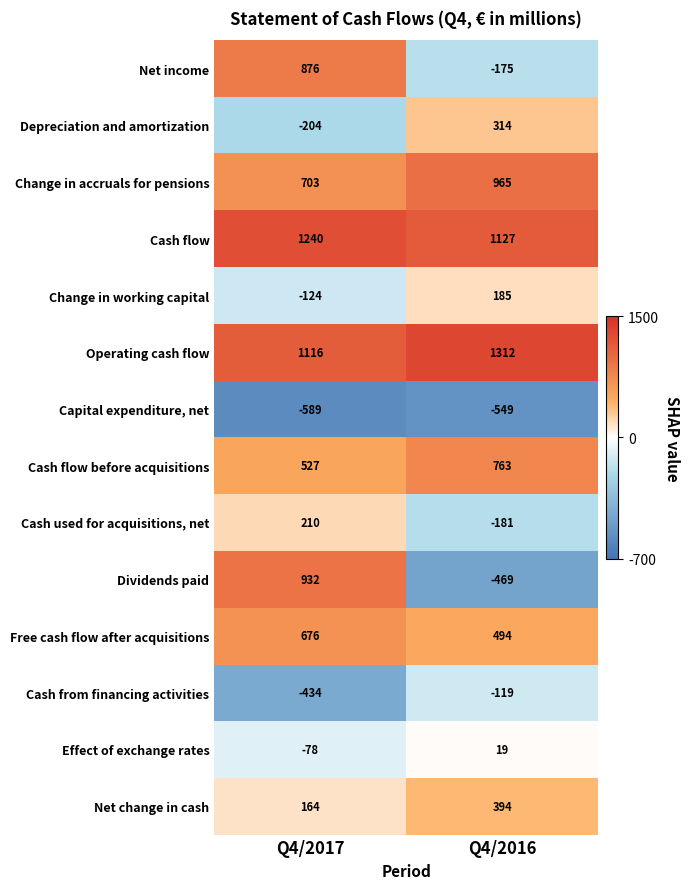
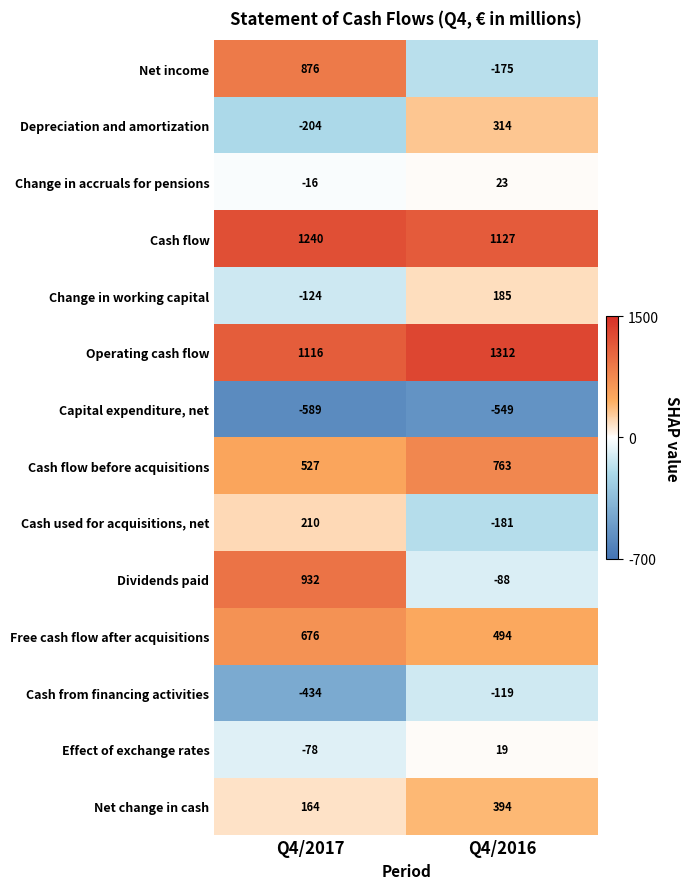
  {
    "Net income": {
      "Q4/2017": 876,
      "Q4/2016": -175
    },
    "Depreciation and amortization": {
      "Q4/2017": -204,
      "Q4/2016": 314
    },
    "Change in accruals for pensions": {
-     "Q4/2017": 703,
-     "Q4/2016": 965
+     "Q4/2017": -16,
+     "Q4/2016": 23
    },
    "Cash flow": {
      "Q4/2017": 1240,
      "Q4/2016": 1127
    },
    "Change in working capital": {
      "Q4/2017": -124,
      "Q4/2016": 185
    },
    "Operating cash flow": {
      "Q4/2017": 1116,
      "Q4/2016": 1312
    },
    "Capital expenditure, net": {
      "Q4/2017": -589,
      "Q4/2016": -549
    },
    "Cash flow before acquisitions": {
      "Q4/2017": 527,
      "Q4/2016": 763
    },
    "Cash used for acquisitions, net": {
      "Q4/2017": 210,
      "Q4/2016": -181
    },
    "Dividends paid": {
      "Q4/2017": 932,
-     "Q4/2016": -469
+     "Q4/2016": -88
    },
    "Free cash flow after acquisitions": {
      "Q4/2017": 676,
      "Q4/2016": 494
    },
    "Cash from financing activities": {
      "Q4/2017": -434,
      "Q4/2016": -119
    },
    "Effect of exchange rates": {
      "Q4/2017": -78,
      "Q4/2016": 19
    },
    "Net change in cash": {
      "Q4/2017": 164,
      "Q4/2016": 394
    }
  }
